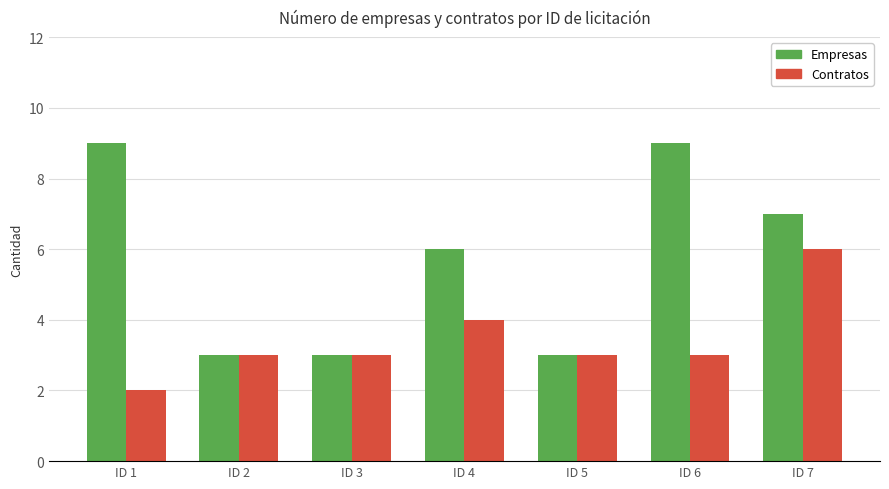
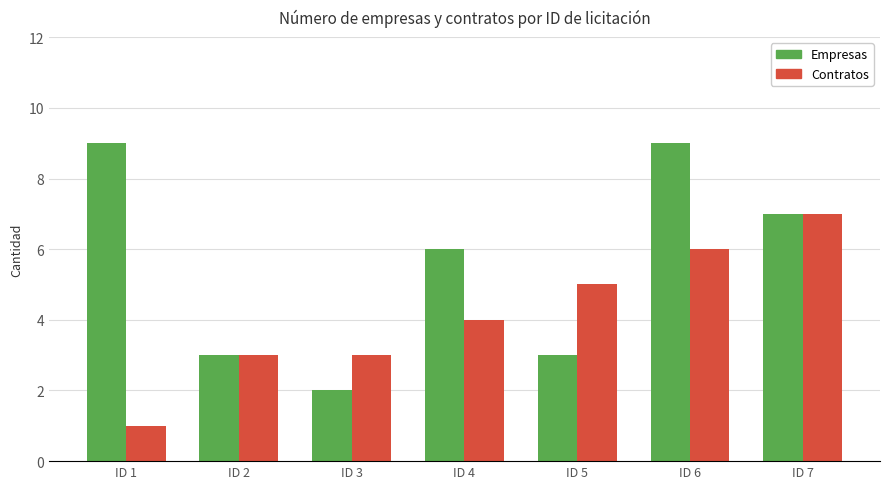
  {
    "Empresas": {
      "ID 1": 9,
      "ID 2": 3,
-     "ID 3": 3,
+     "ID 3": 2,
      "ID 4": 6,
      "ID 5": 3,
      "ID 6": 9,
      "ID 7": 7
    },
    "Contratos": {
-     "ID 1": 2,
+     "ID 1": 1,
      "ID 2": 3,
      "ID 3": 3,
      "ID 4": 4,
-     "ID 5": 3,
-     "ID 6": 3,
-     "ID 7": 6
+     "ID 5": 5,
+     "ID 6": 6,
+     "ID 7": 7
    }
  }
